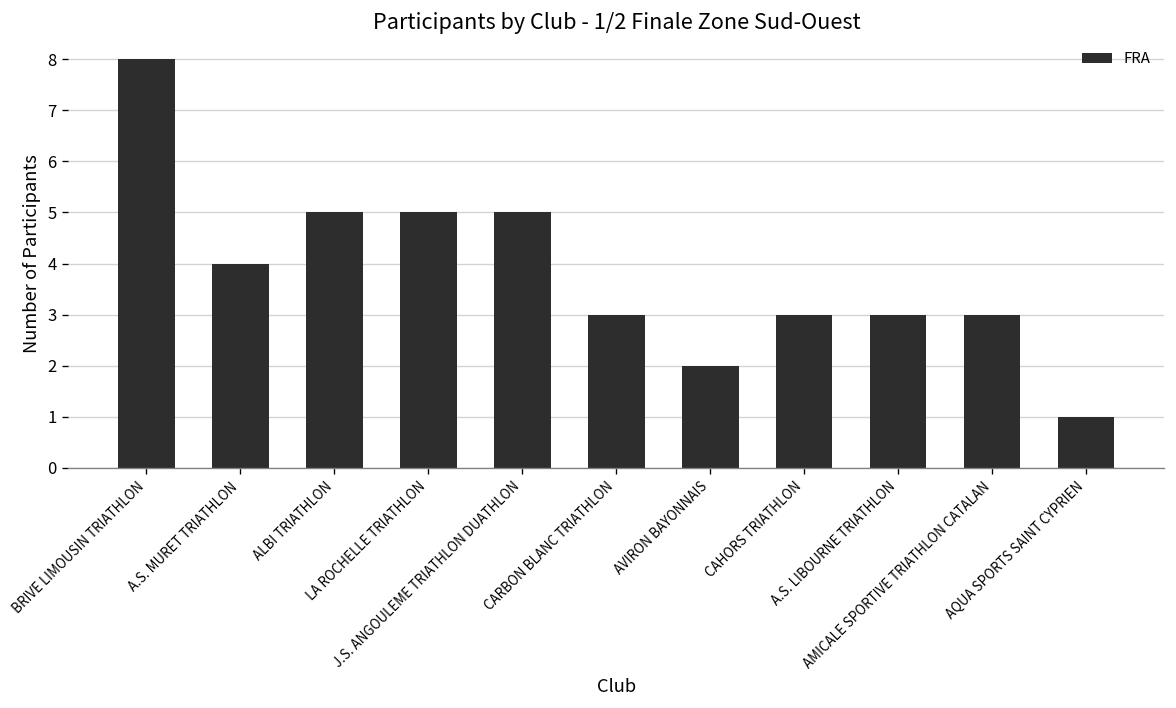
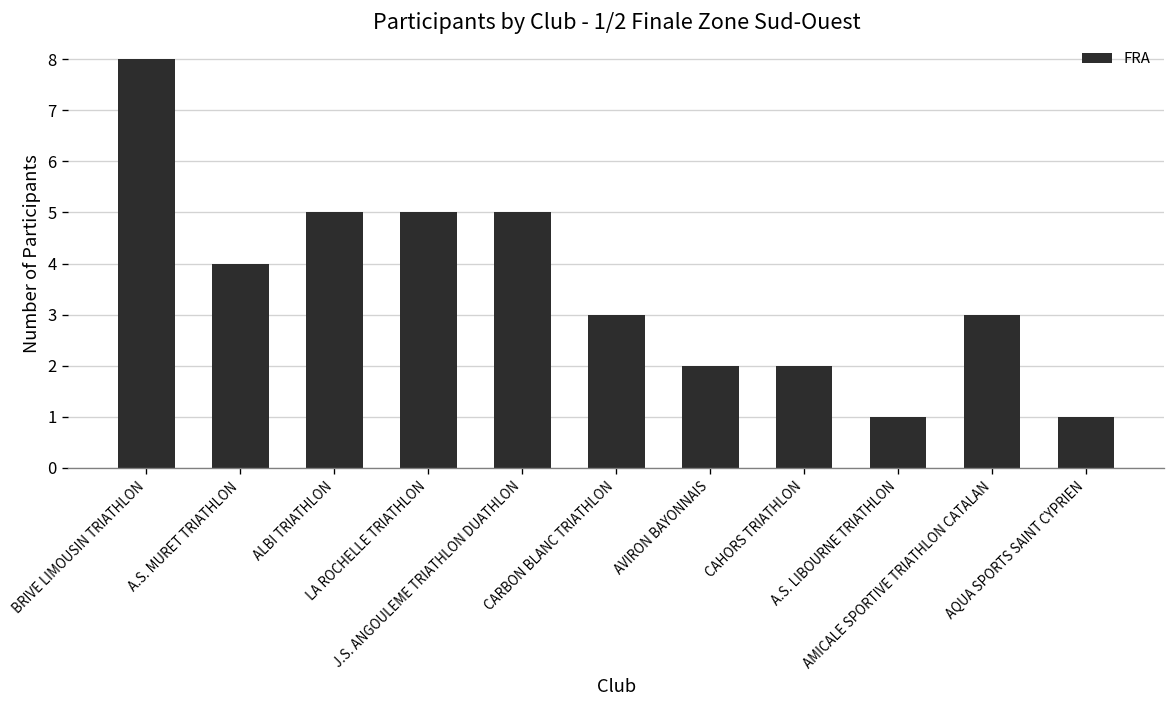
  {
    "BRIVE LIMOUSIN TRIATHLON": 8,
    "A.S. MURET TRIATHLON": 4,
    "ALBI TRIATHLON": 5,
    "LA ROCHELLE TRIATHLON": 5,
    "J.S. ANGOULEME TRIATHLON DUATHLON": 5,
    "CARBON BLANC TRIATHLON": 3,
    "AVIRON BAYONNAIS": 2,
-   "CAHORS TRIATHLON": 3,
-   "A.S. LIBOURNE TRIATHLON": 3,
+   "CAHORS TRIATHLON": 2,
+   "A.S. LIBOURNE TRIATHLON": 1,
    "AMICALE SPORTIVE TRIATHLON CATALAN": 3,
    "AQUA SPORTS SAINT CYPRIEN": 1
  }
